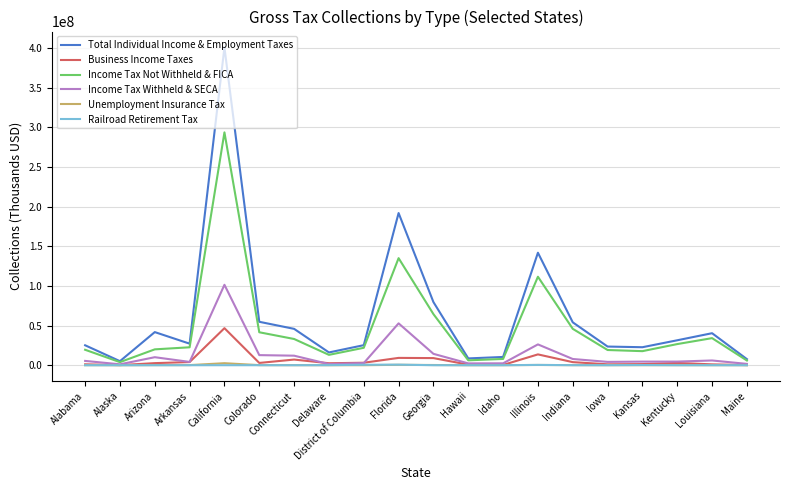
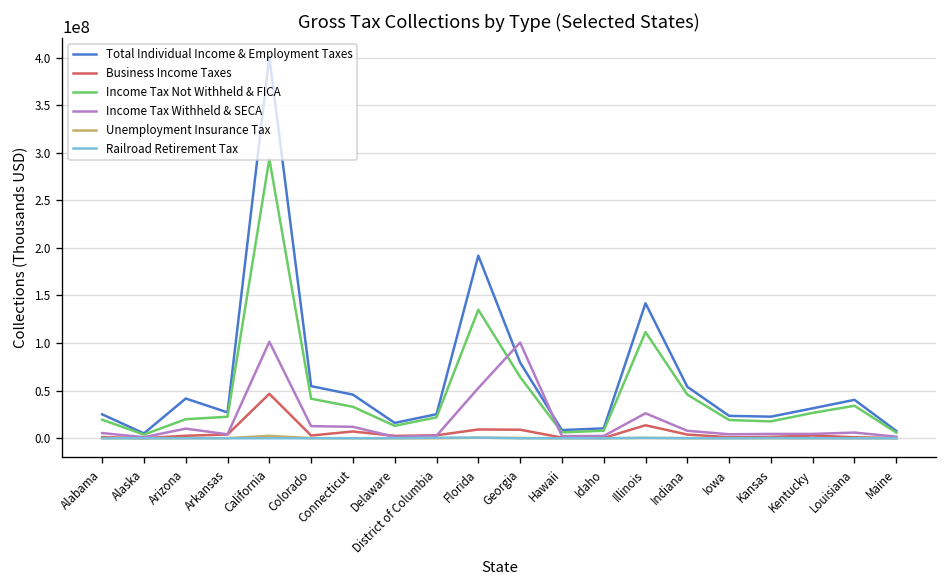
  {
    "Total Individual Income & Employment Taxes": {
      "Alabama": 30000000,
      "Arizona": 40000000,
      "Arkansas": 30000000,
      "Colorado": 50000000,
      "Connecticut": 50000000,
      "District of Columbia": 30000000,
      "Florida": 190000000,
      "Georgia": 80000000,
      "Illinois": 140000000,
      "Indiana": 50000000,
      "Iowa": 20000000,
      "Kansas": 20000000,
      "Kentucky": 30000000,
      "Louisiana": 40000000
    },
    "Business Income Taxes": {
      "California": 50000000,
      "Connecticut": 10000000,
      "Florida": 10000000,
      "Georgia": 10000000,
      "Illinois": 10000000,
      "Indiana": 0
    },
    "Income Tax Not Withheld & FICA": {
      "Alabama": 20000000,
      "Arizona": 20000000,
      "Arkansas": 20000000,
      "California": 290000000,
      "Colorado": 40000000,
      "Connecticut": 30000000,
      "District of Columbia": 20000000,
      "Florida": 130000000,
      "Georgia": 60000000,
      "Illinois": 110000000,
      "Indiana": 50000000,
      "Iowa": 20000000,
      "Kansas": 20000000,
      "Kentucky": 30000000,
      "Louisiana": 30000000
    },
    "Income Tax Withheld & SECA": {
      "Alabama": 10000000,
      "Arizona": 10000000,
      "California": 100000000,
      "Colorado": 10000000,
      "Connecticut": 10000000,
      "Florida": 50000000,
-     "Georgia": 10000000,
+     "Georgia": 100000000,
      "Illinois": 30000000,
      "Indiana": 10000000,
      "Louisiana": 10000000
    }
  }
